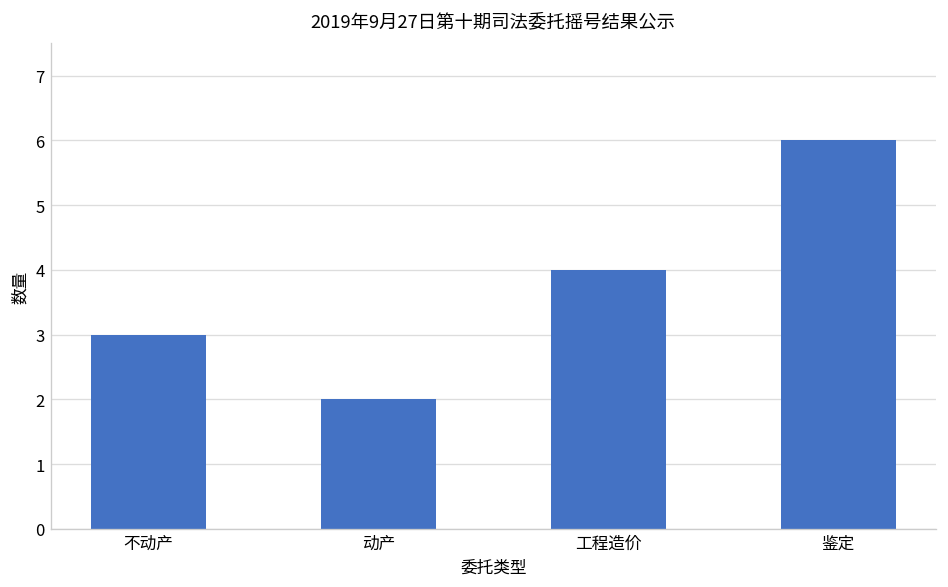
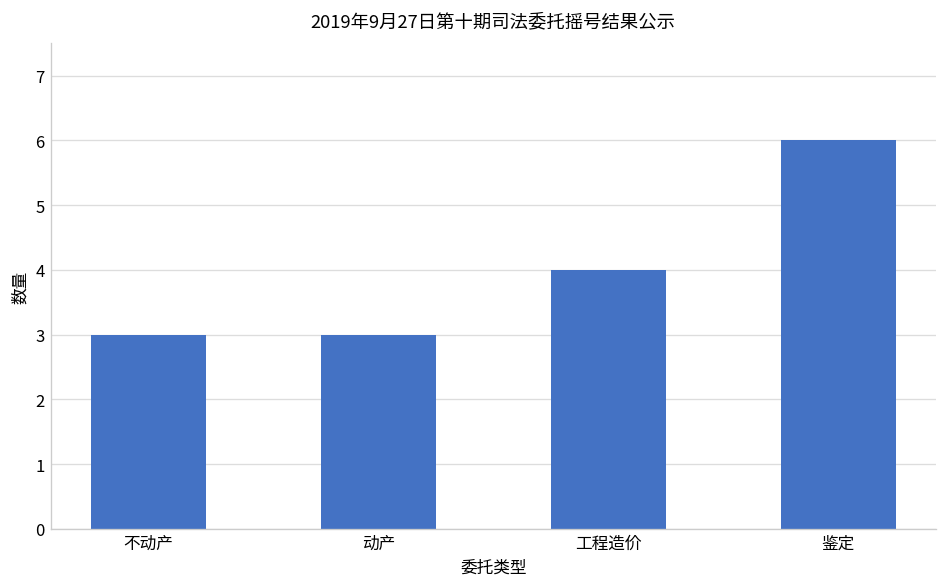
  {
    "不动产": 3,
-   "动产": 2,
+   "动产": 3,
    "工程造价": 4,
    "鉴定": 6
  }
